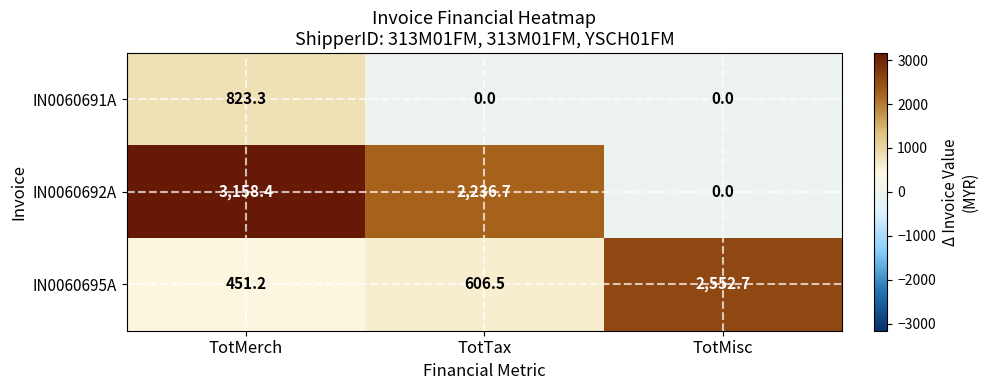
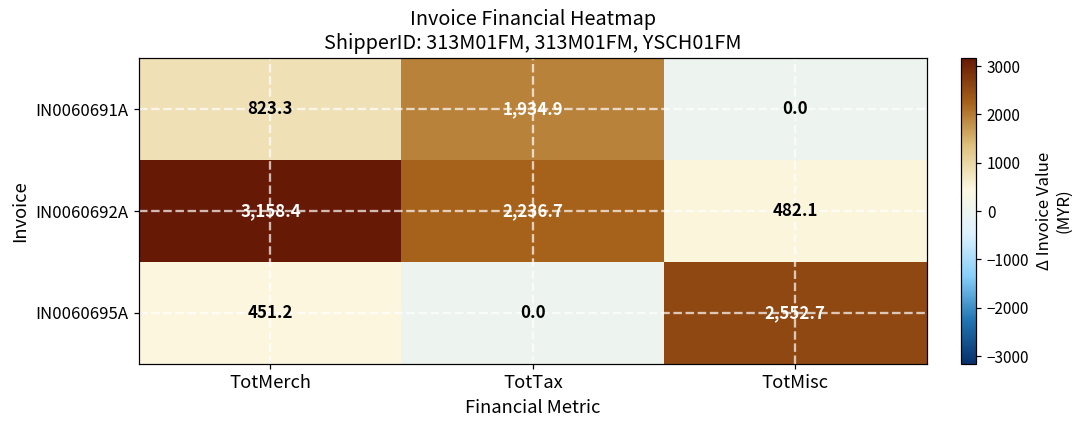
  {
    "IN0060691A": {
      "TotMerch": "823.3",
-     "TotTax": "0.0",
+     "TotTax": "1,934.9",
      "TotMisc": "0.0"
    },
    "IN0060692A": {
      "TotMerch": "3,158.4",
      "TotTax": "2,236.7",
-     "TotMisc": "0.0"
+     "TotMisc": "482.1"
    },
    "IN0060695A": {
      "TotMerch": "451.2",
-     "TotTax": "606.5",
+     "TotTax": "0.0",
      "TotMisc": "2,552.7"
    }
  }
